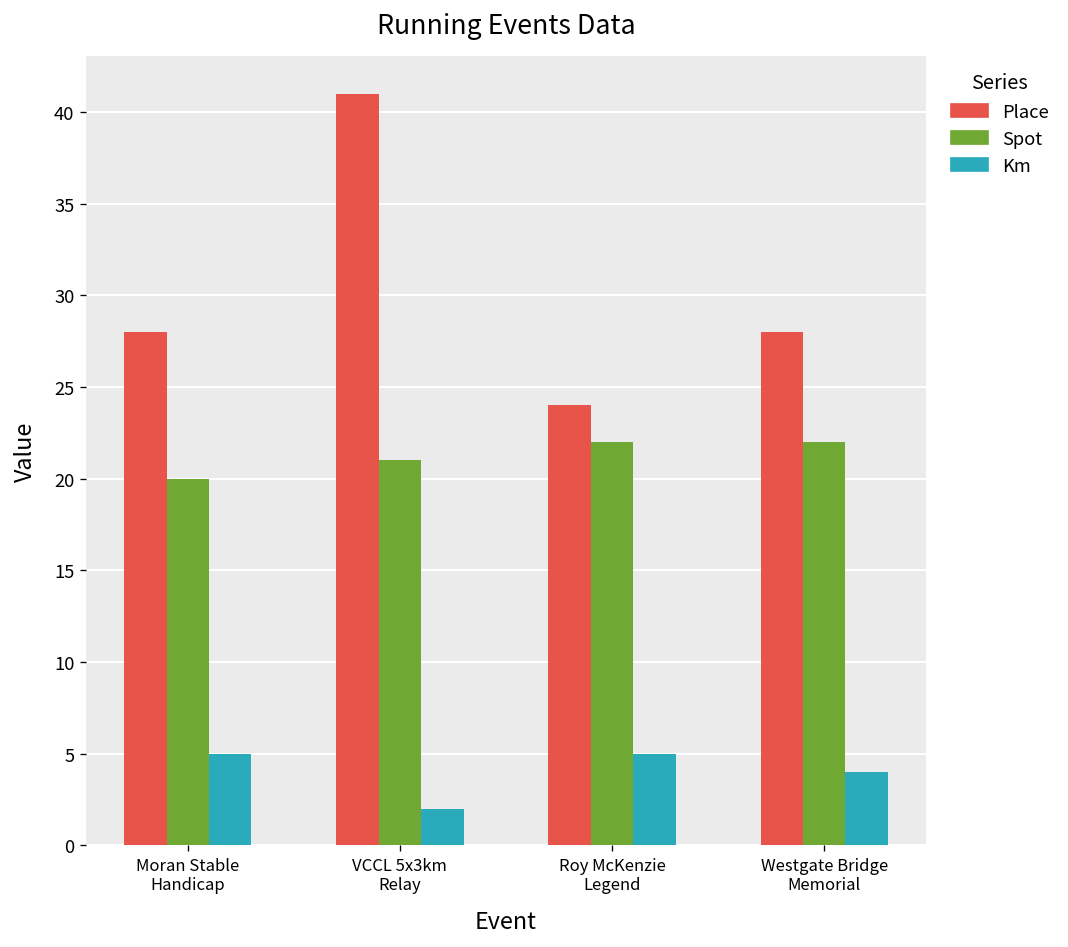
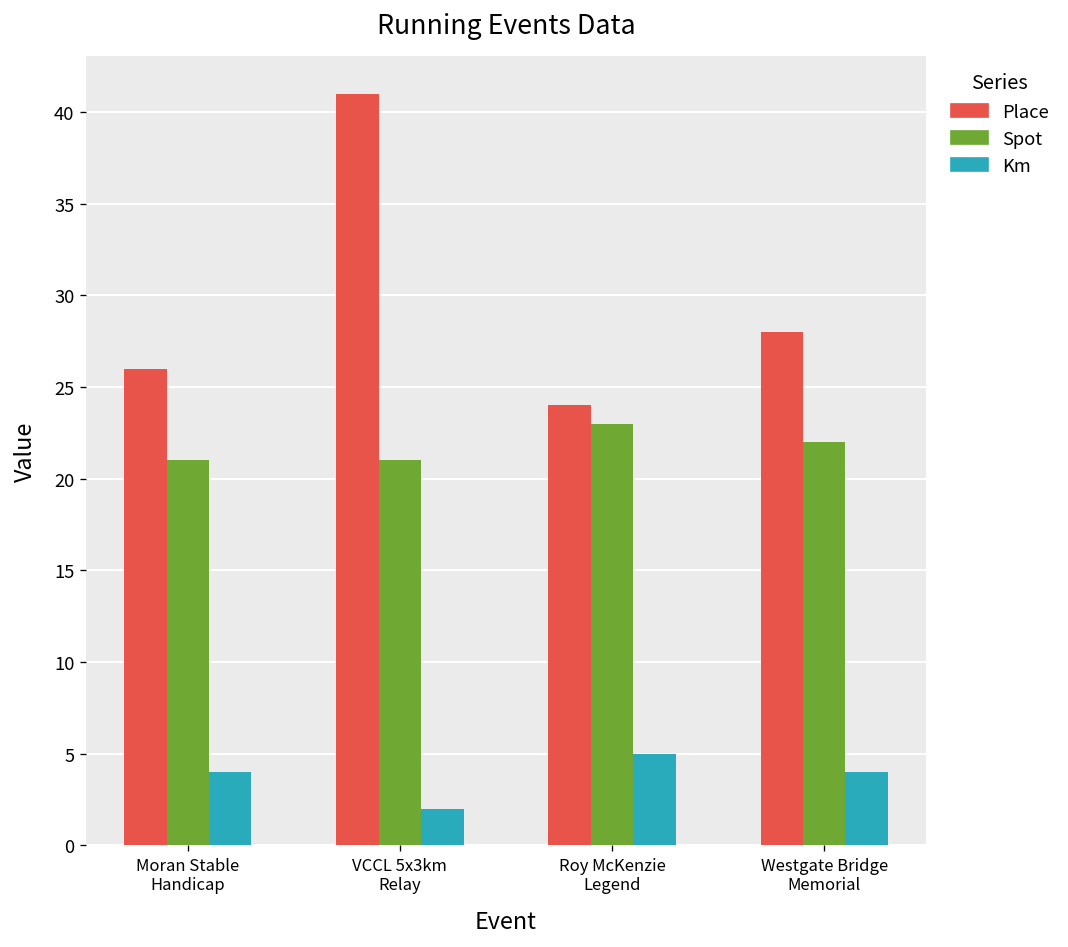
  {
    "Place": {
-     "Moran Stable Handicap": 28,
+     "Moran Stable Handicap": 26,
      "VCCL 5x3km Relay": 41,
      "Roy McKenzie Legend": 24,
      "Westgate Bridge Memorial": 28
    },
    "Spot": {
-     "Moran Stable Handicap": 20,
+     "Moran Stable Handicap": 21,
      "VCCL 5x3km Relay": 21,
-     "Roy McKenzie Legend": 22,
+     "Roy McKenzie Legend": 23,
      "Westgate Bridge Memorial": 22
    },
    "Km": {
-     "Moran Stable Handicap": 5,
+     "Moran Stable Handicap": 4,
      "VCCL 5x3km Relay": 2,
      "Roy McKenzie Legend": 5,
      "Westgate Bridge Memorial": 4
    }
  }
